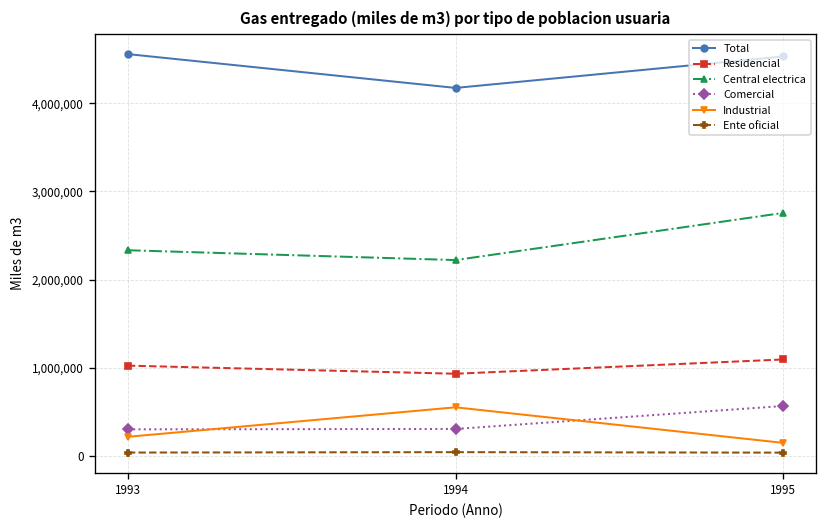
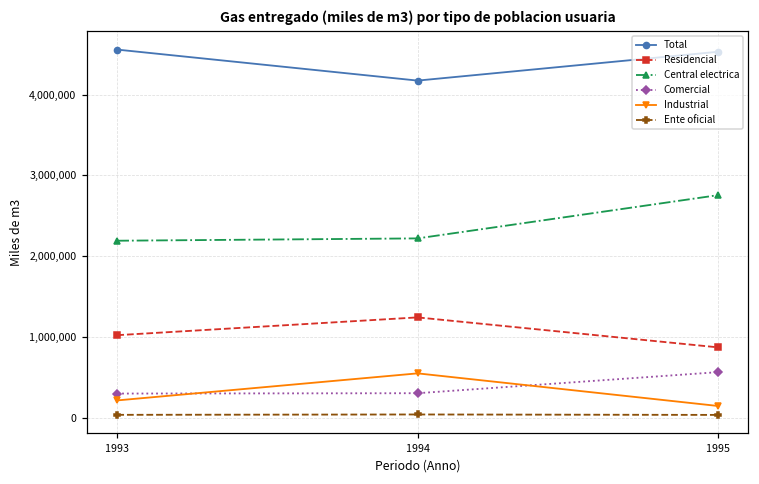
  {
    "Total": {
      "1993": "4,600,000",
      "1994": "4,200,000"
    },
    "Residencial": {
      "1993": "1,000,000",
-     "1994": "900,000",
-     "1995": "1,100,000"
+     "1994": "1,200,000",
+     "1995": "900,000"
    },
    "Central electrica": {
-     "1993": "2,300,000",
+     "1993": "2,200,000",
      "1994": "2,200,000",
      "1995": "2,800,000"
    },
    "Comercial": {
      "1993": "300,000",
      "1994": "300,000",
      "1995": "600,000"
    },
    "Industrial": {
      "1993": "200,000",
      "1994": "600,000",
      "1995": "100,000"
    },
    "Ente oficial": {
      "1993": "0",
      "1994": "0",
      "1995": "0"
    }
  }
